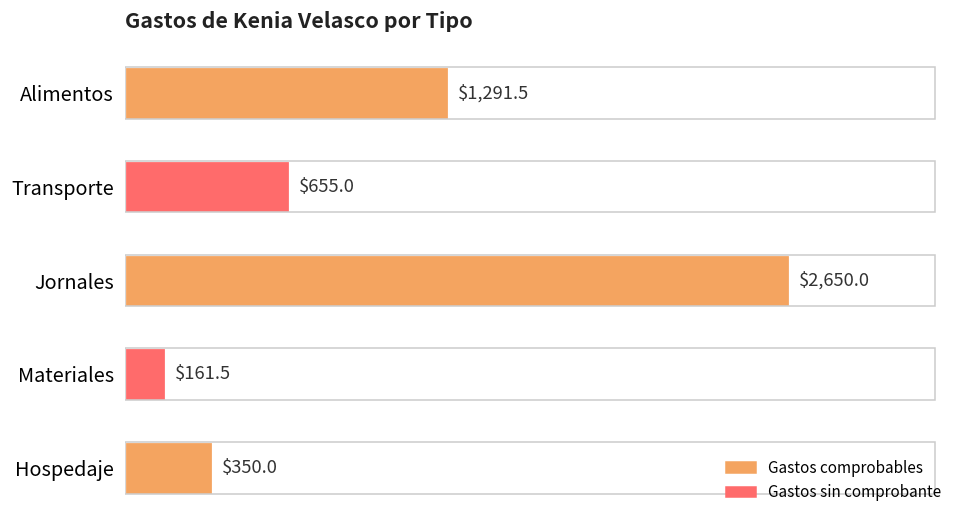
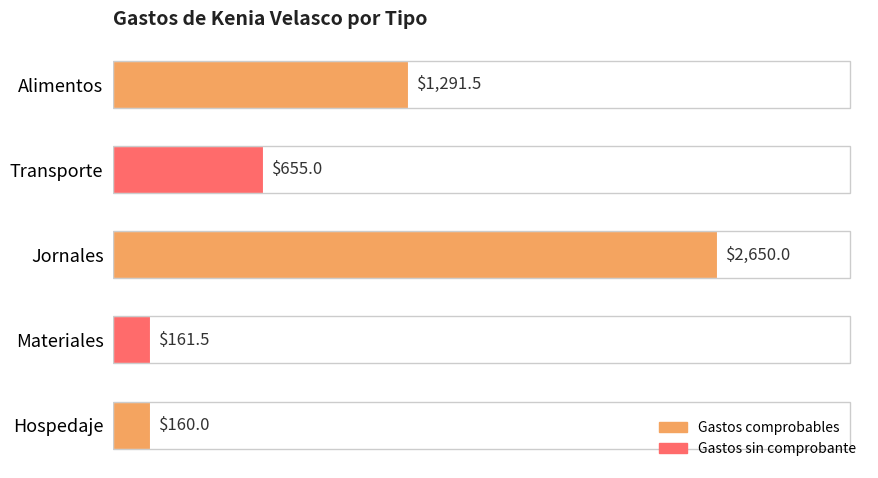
  {
    "Alimentos": "$1,291.5",
    "Transporte": "$655.0",
    "Jornales": "$2,650.0",
    "Materiales": "$161.5",
-   "Hospedaje": "$350.0"
+   "Hospedaje": "$160.0"
  }
